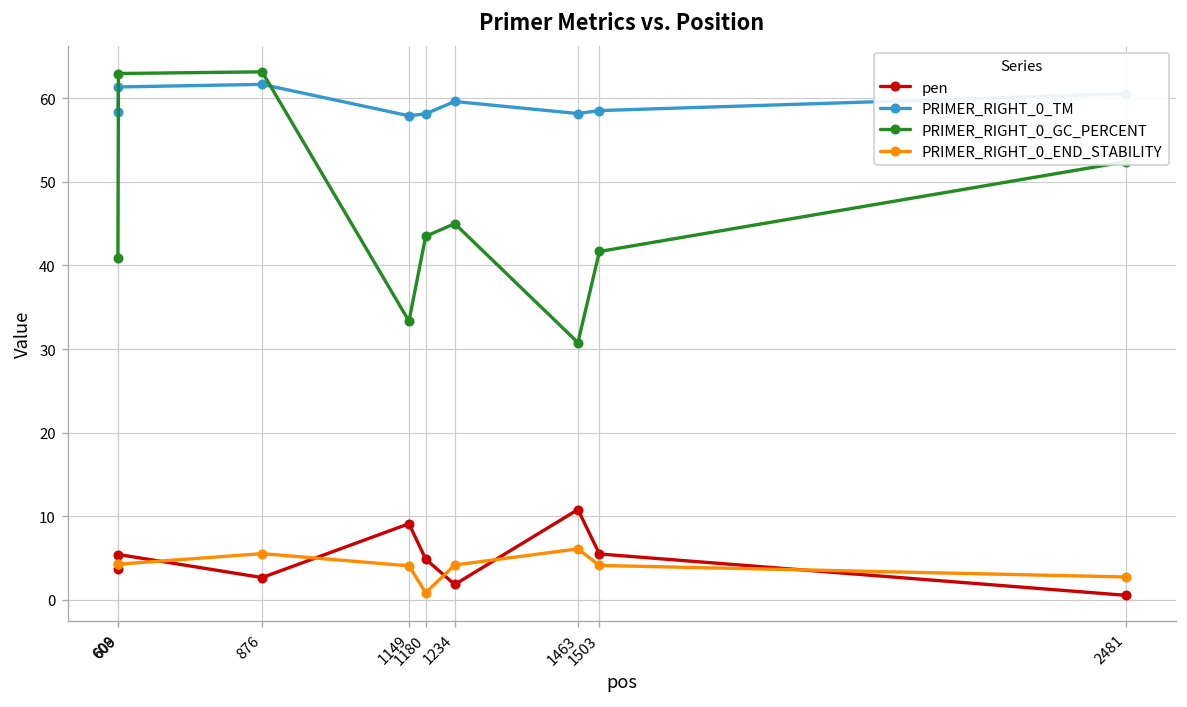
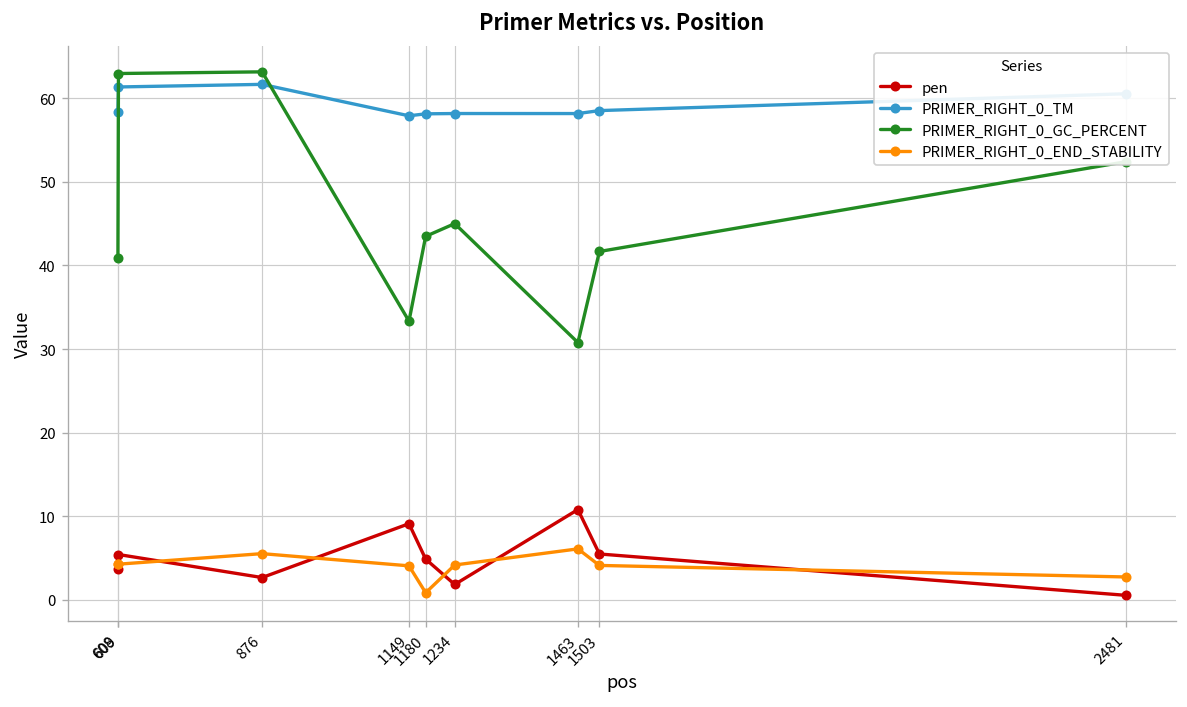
  {
    "pen": {
      "608": 4,
      "609": 5,
      "876": 3,
      "1149": 9,
      "1180": 5,
      "1234": 2,
      "1463": 11,
      "1503": 5,
      "2481": 1
    },
    "PRIMER_RIGHT_0_TM": {
      "608": 58,
      "609": 61,
      "876": 62,
      "1149": 58,
      "1180": 58,
-     "1234": 60,
+     "1234": 58,
      "1463": 58,
      "1503": 59
    },
    "PRIMER_RIGHT_0_GC_PERCENT": {
      "608": 41,
      "609": 63,
      "876": 63,
      "1149": 33,
      "1180": 43,
      "1234": 45,
      "1463": 31,
      "1503": 42
    },
    "PRIMER_RIGHT_0_END_STABILITY": {
      "608": 4,
      "609": 4,
      "876": 6,
      "1149": 4,
      "1180": 1,
      "1234": 4,
      "1463": 6,
      "1503": 4,
      "2481": 3
    }
  }
